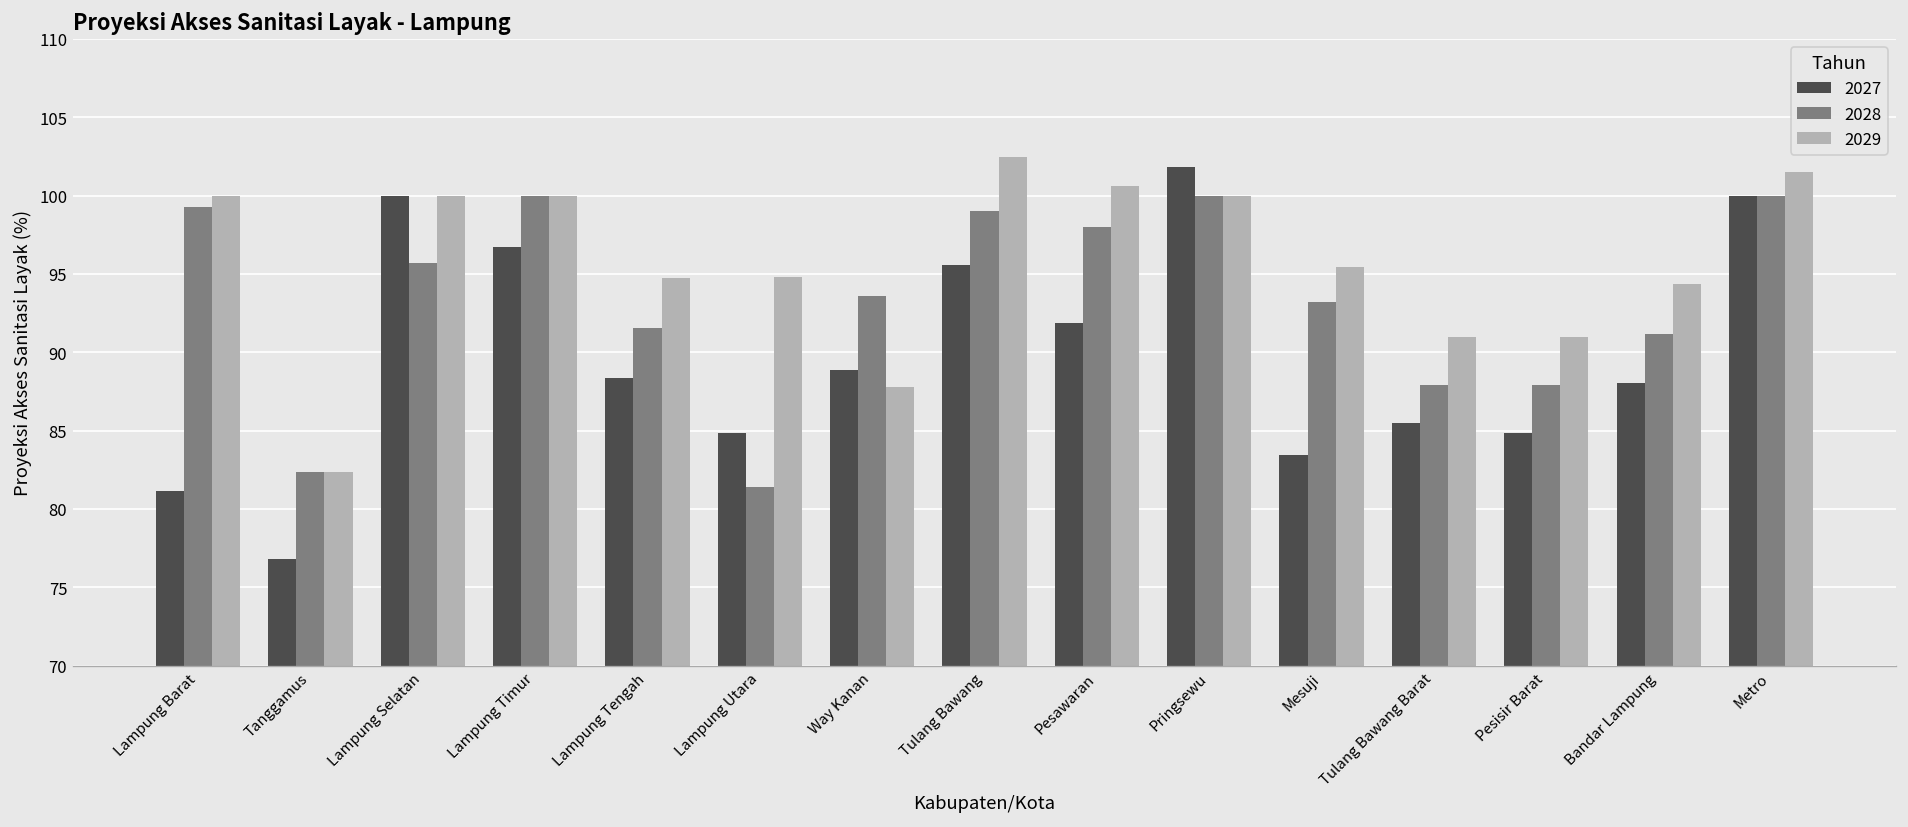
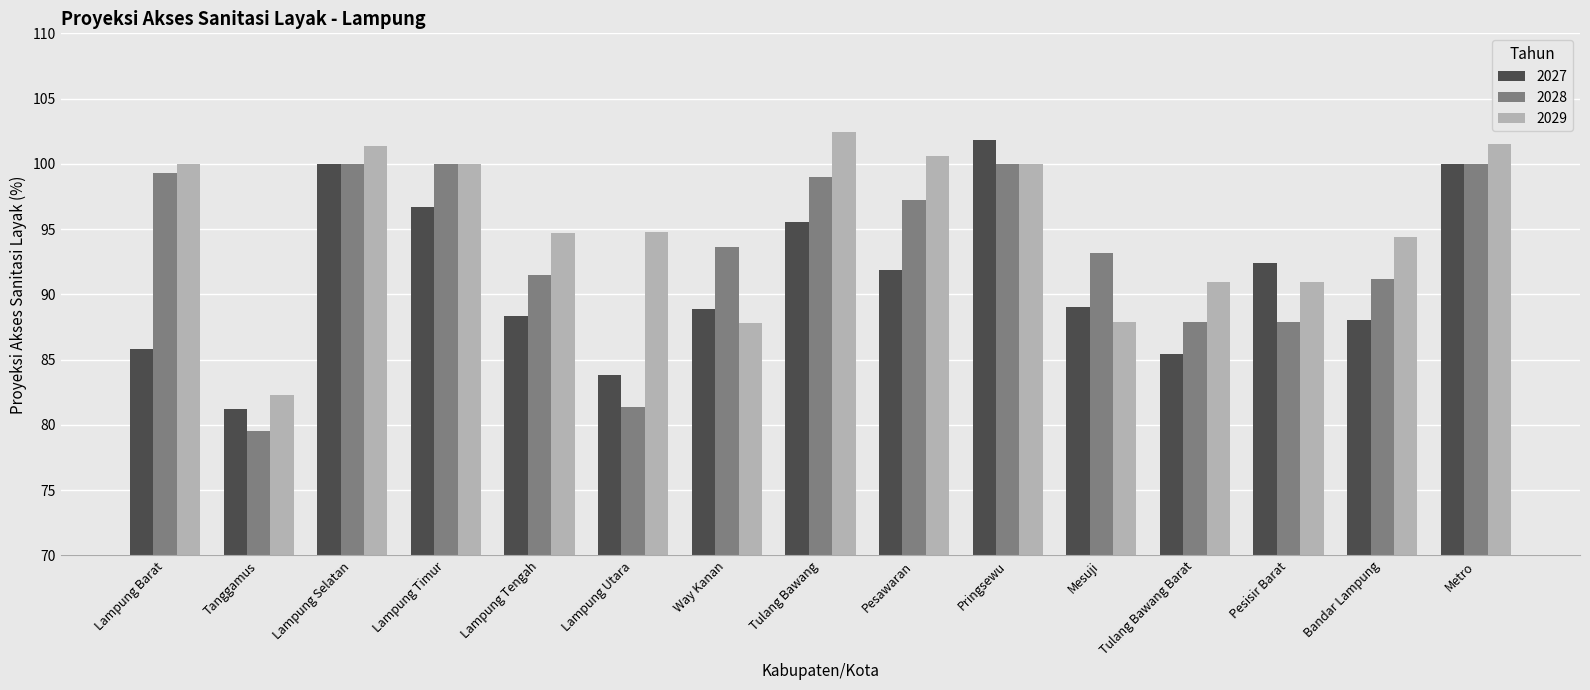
  {
    "2027": {
-     "Lampung Barat": 81.2,
-     "Tanggamus": 76.8,
+     "Lampung Barat": 85.8,
+     "Tanggamus": 81.2,
      "Lampung Selatan": 100.0,
      "Lampung Timur": 96.7,
      "Lampung Tengah": 88.3,
-     "Lampung Utara": 84.8,
+     "Lampung Utara": 83.8,
      "Way Kanan": 88.9,
      "Tulang Bawang": 95.6,
      "Pesawaran": 91.9,
      "Pringsewu": 101.8,
-     "Mesuji": 83.4,
+     "Mesuji": 89.0,
      "Tulang Bawang Barat": 85.5,
-     "Pesisir Barat": 84.8,
+     "Pesisir Barat": 92.4,
      "Bandar Lampung": 88.0,
      "Metro": 100.0
    },
    "2028": {
      "Lampung Barat": 99.3,
-     "Tanggamus": 82.4,
-     "Lampung Selatan": 95.7,
+     "Tanggamus": 79.6,
+     "Lampung Selatan": 100.0,
      "Lampung Timur": 100.0,
      "Lampung Tengah": 91.5,
      "Lampung Utara": 81.4,
      "Way Kanan": 93.6,
      "Tulang Bawang": 99.0,
-     "Pesawaran": 98.0,
+     "Pesawaran": 97.2,
      "Pringsewu": 100.0,
      "Mesuji": 93.2,
      "Tulang Bawang Barat": 87.9,
      "Pesisir Barat": 87.9,
      "Bandar Lampung": 91.2,
      "Metro": 100.0
    },
    "2029": {
      "Lampung Barat": 100.0,
      "Tanggamus": 82.3,
-     "Lampung Selatan": 100.0,
+     "Lampung Selatan": 101.4,
      "Lampung Timur": 100.0,
      "Lampung Tengah": 94.7,
      "Lampung Utara": 94.8,
      "Way Kanan": 87.8,
      "Tulang Bawang": 102.4,
      "Pesawaran": 100.6,
      "Pringsewu": 100.0,
-     "Mesuji": 95.4,
+     "Mesuji": 87.9,
      "Tulang Bawang Barat": 91.0,
      "Pesisir Barat": 91.0,
      "Bandar Lampung": 94.4,
      "Metro": 101.5
    }
  }
